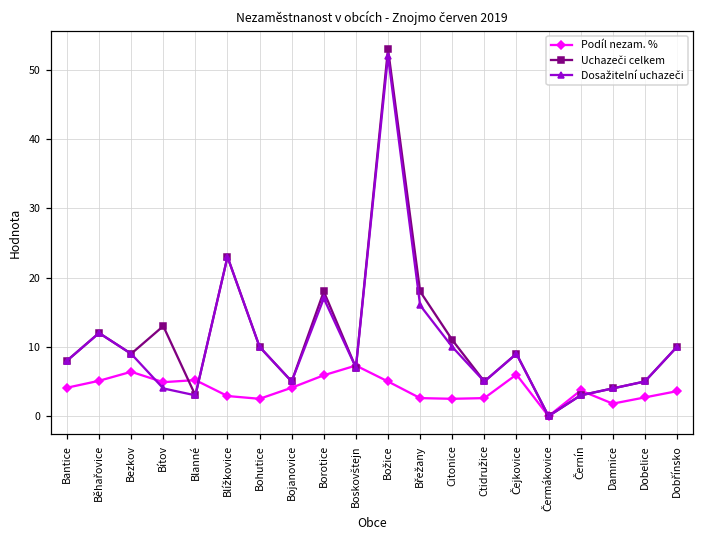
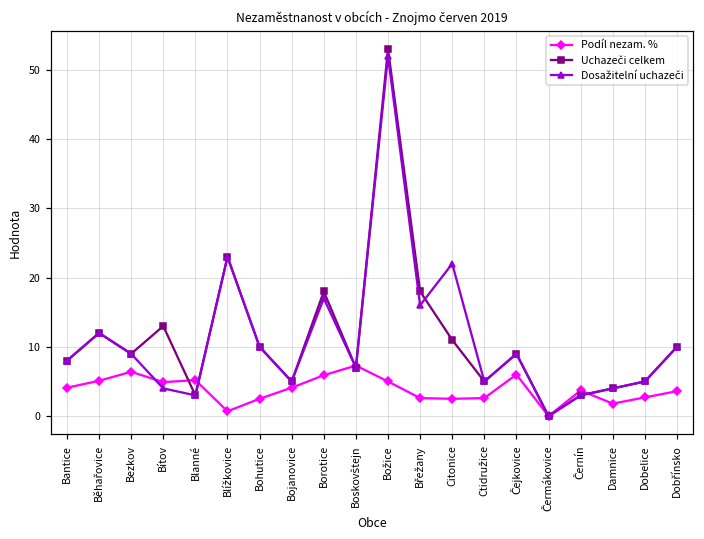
  {
    "Podíl nezam. %": {
      "Bantice": 4,
      "Běhařovice": 5,
      "Bezkov": 6,
      "Bítov": 5,
      "Blanné": 5,
-     "Blížkovice": 3,
+     "Blížkovice": 1,
      "Bohutice": 3,
      "Bojanovice": 4,
      "Borotice": 6,
      "Božice": 5,
      "Břežany": 3,
      "Citonice": 3,
      "Ctidružice": 3,
      "Čejkovice": 6,
      "Černín": 4,
      "Damnice": 2,
      "Dobelice": 3,
      "Dobřínsko": 4
    },
    "Uchazeči celkem": {
      "Bítov": 13,
      "Borotice": 18,
      "Božice": 53,
      "Břežany": 18,
      "Citonice": 11
    },
    "Dosažitelní uchazeči": {
      "Bítov": 4,
      "Borotice": 17,
      "Božice": 52,
      "Břežany": 16,
-     "Citonice": 10
+     "Citonice": 22
    }
  }
